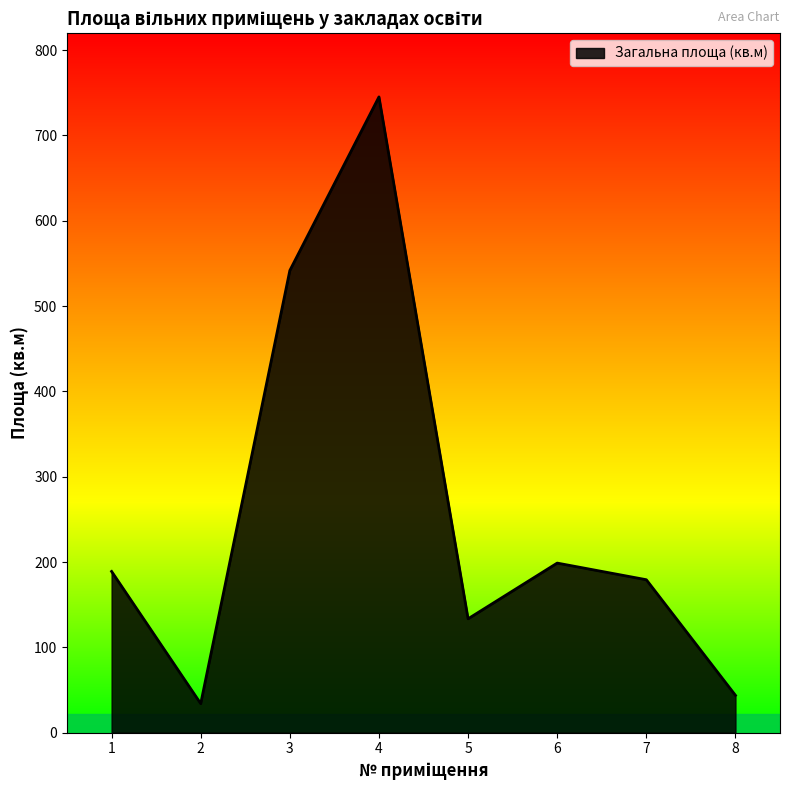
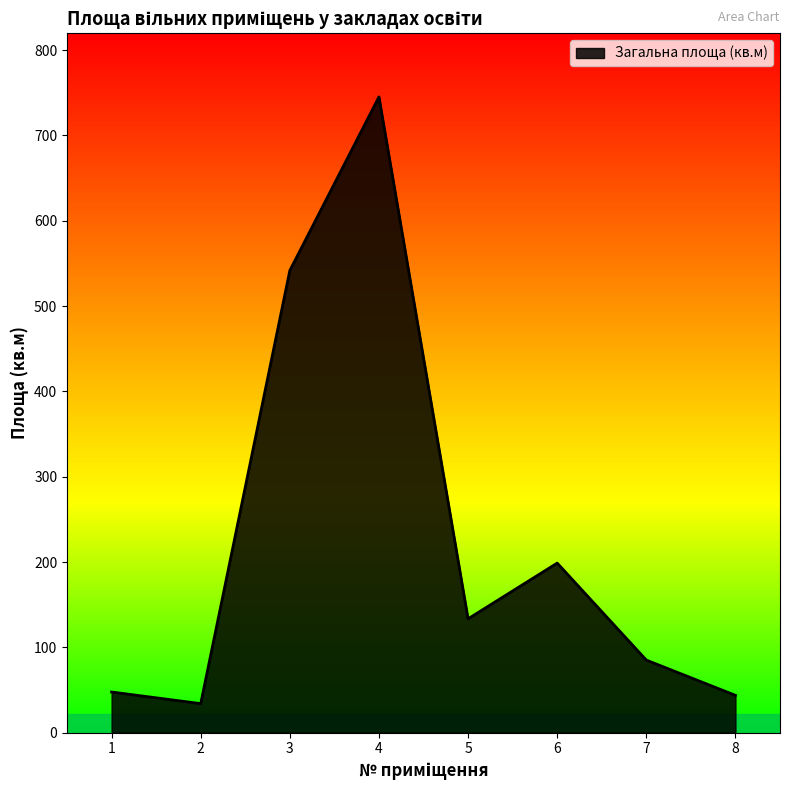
  {
-   "1": 190,
+   "1": 50,
    "2": 30,
    "3": 540,
    "4": 750,
    "5": 130,
    "6": 200,
-   "7": 180,
+   "7": 90,
    "8": 40
  }
